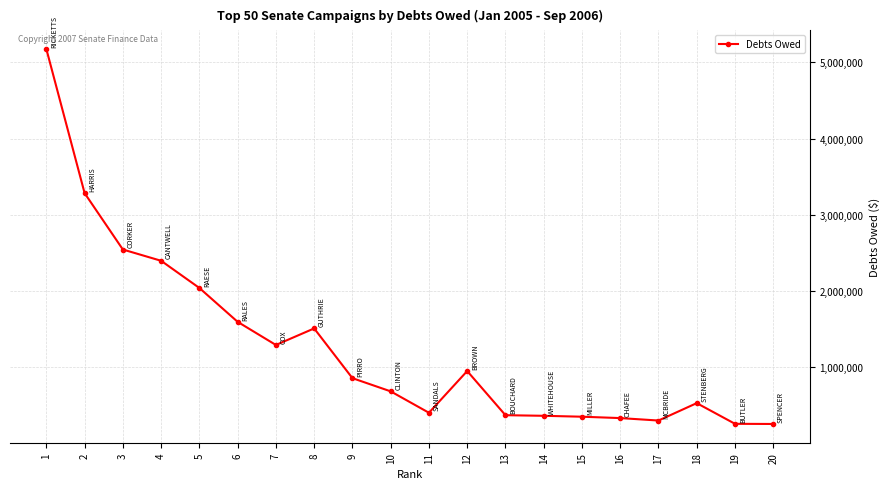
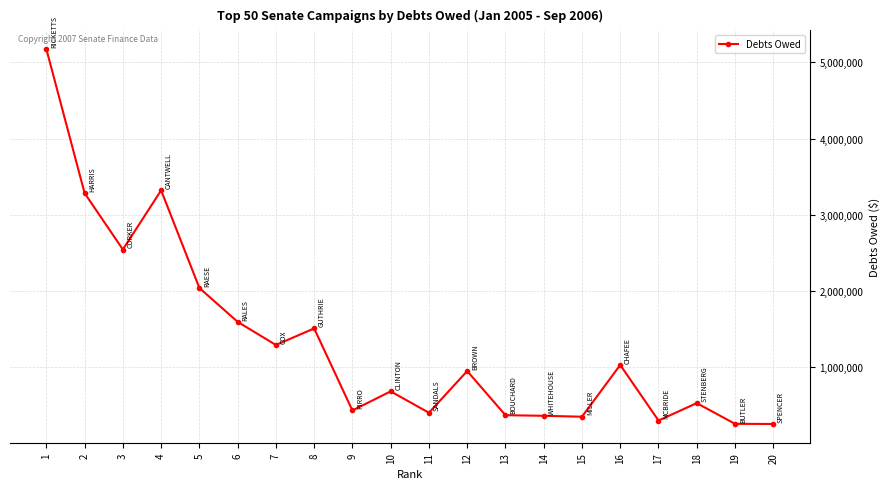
  {
    "2": "3,300,000",
    "3": "2,500,000",
-   "4": "2,400,000",
+   "4": "3,300,000",
    "5": "2,000,000",
    "6": "1,600,000",
    "7": "1,300,000",
    "8": "1,500,000",
-   "9": "900,000",
+   "9": "400,000",
    "10": "700,000",
    "11": "400,000",
    "12": "900,000",
    "13": "400,000",
    "14": "400,000",
    "15": "300,000",
-   "16": "300,000",
+   "16": "1,000,000",
    "17": "300,000",
    "18": "500,000",
    "19": "300,000",
    "20": "300,000"
  }
